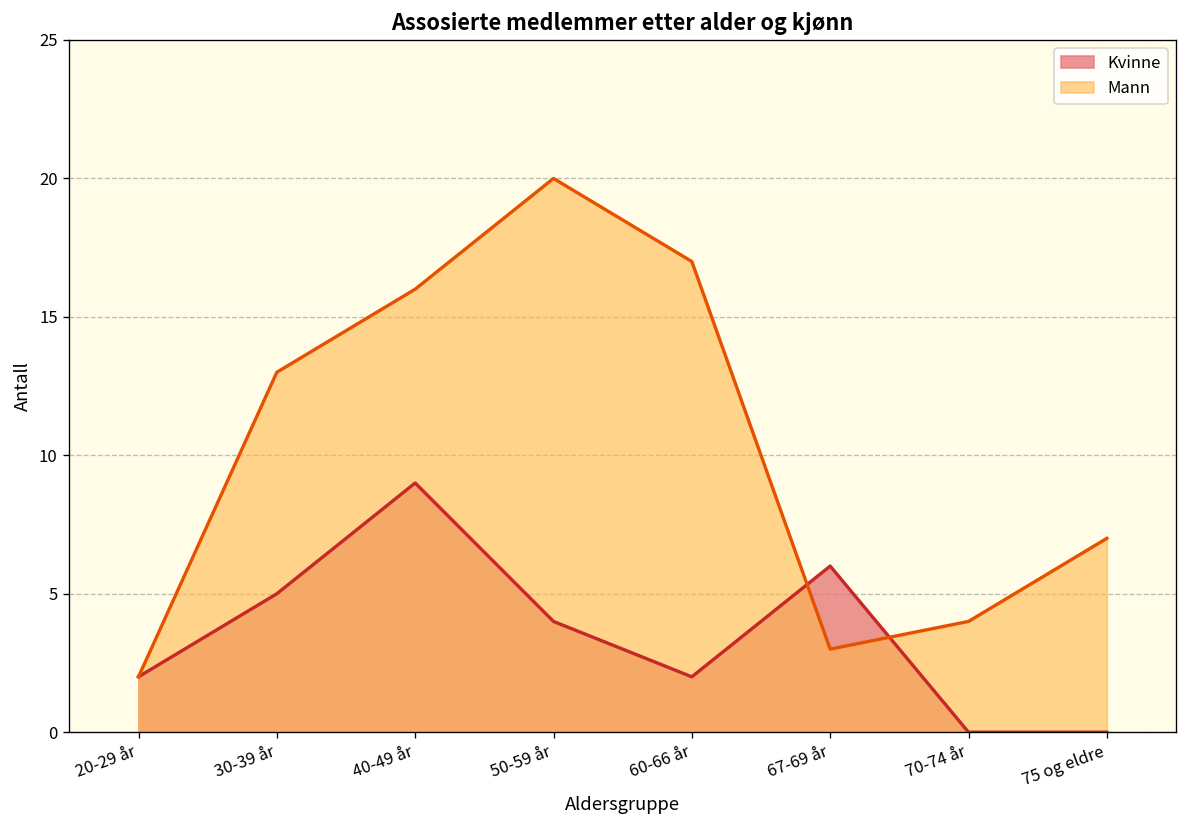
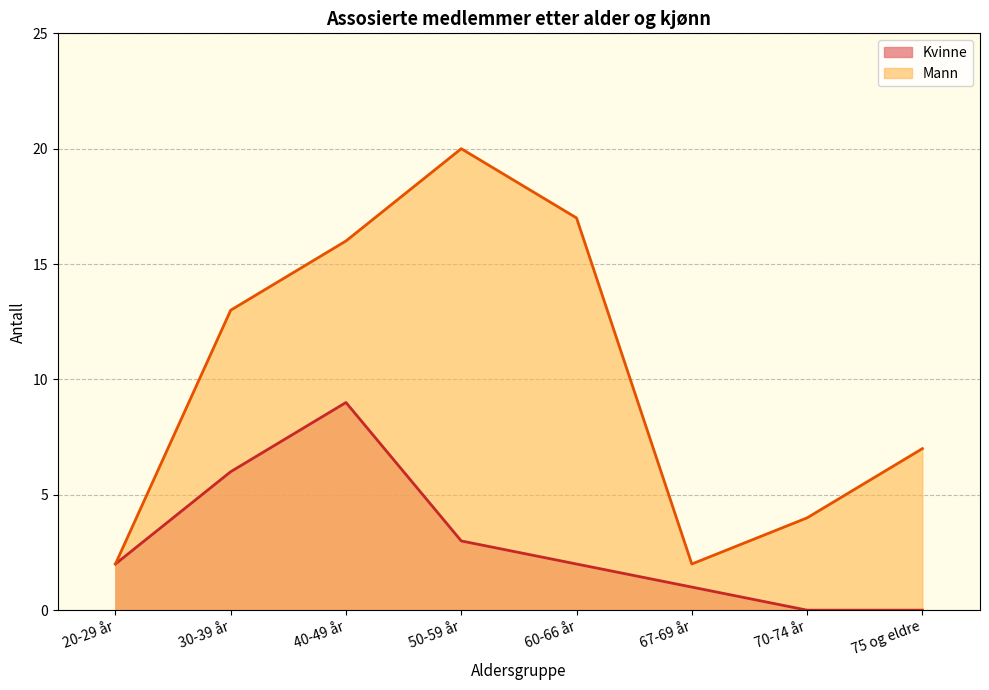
  {
    "Kvinne": {
-     "30-39 år": 5,
+     "30-39 år": 6,
      "40-49 år": 9,
-     "50-59 år": 4,
+     "50-59 år": 3,
      "60-66 år": 2,
-     "67-69 år": 6,
+     "67-69 år": 1,
      "70-74 år": 0,
      "75 og eldre": 0
    },
    "Mann": {
      "30-39 år": 13,
      "40-49 år": 16,
      "50-59 år": 20,
      "60-66 år": 17,
-     "67-69 år": 3,
+     "67-69 år": 2,
      "70-74 år": 4,
      "75 og eldre": 7
    }
  }
